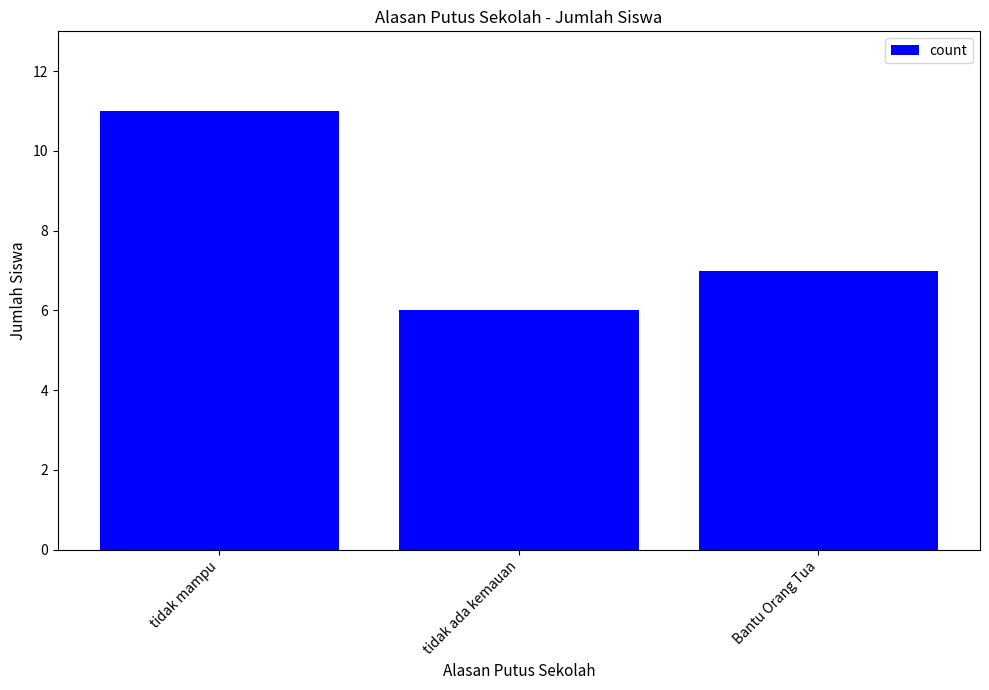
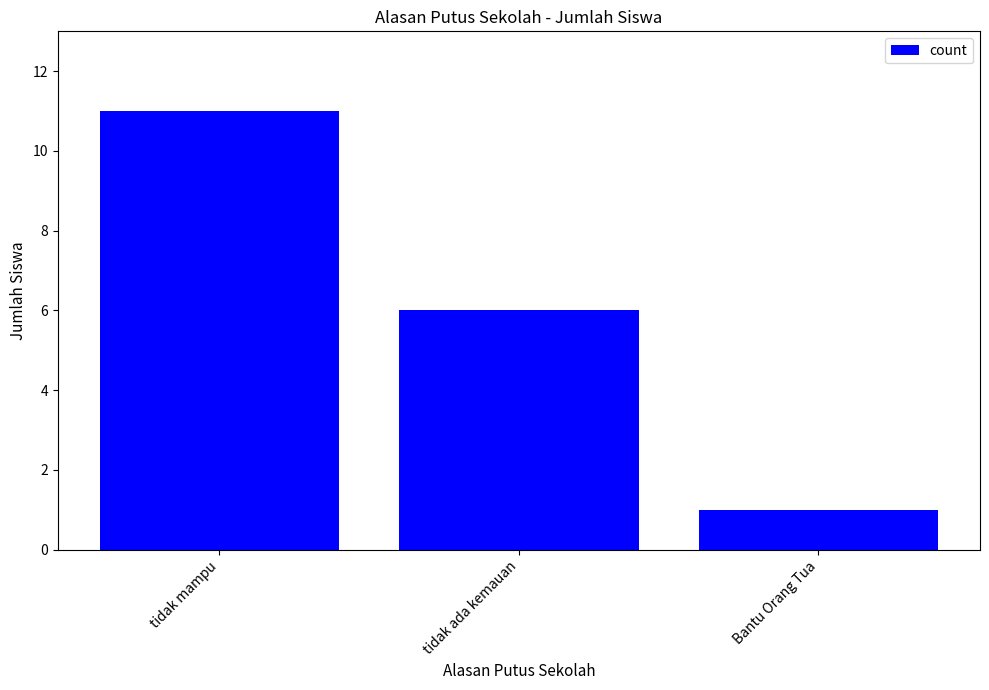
  {
    "tidak mampu": 11,
    "tidak ada kemauan": 6,
-   "Bantu Orang Tua": 7
+   "Bantu Orang Tua": 1
  }
